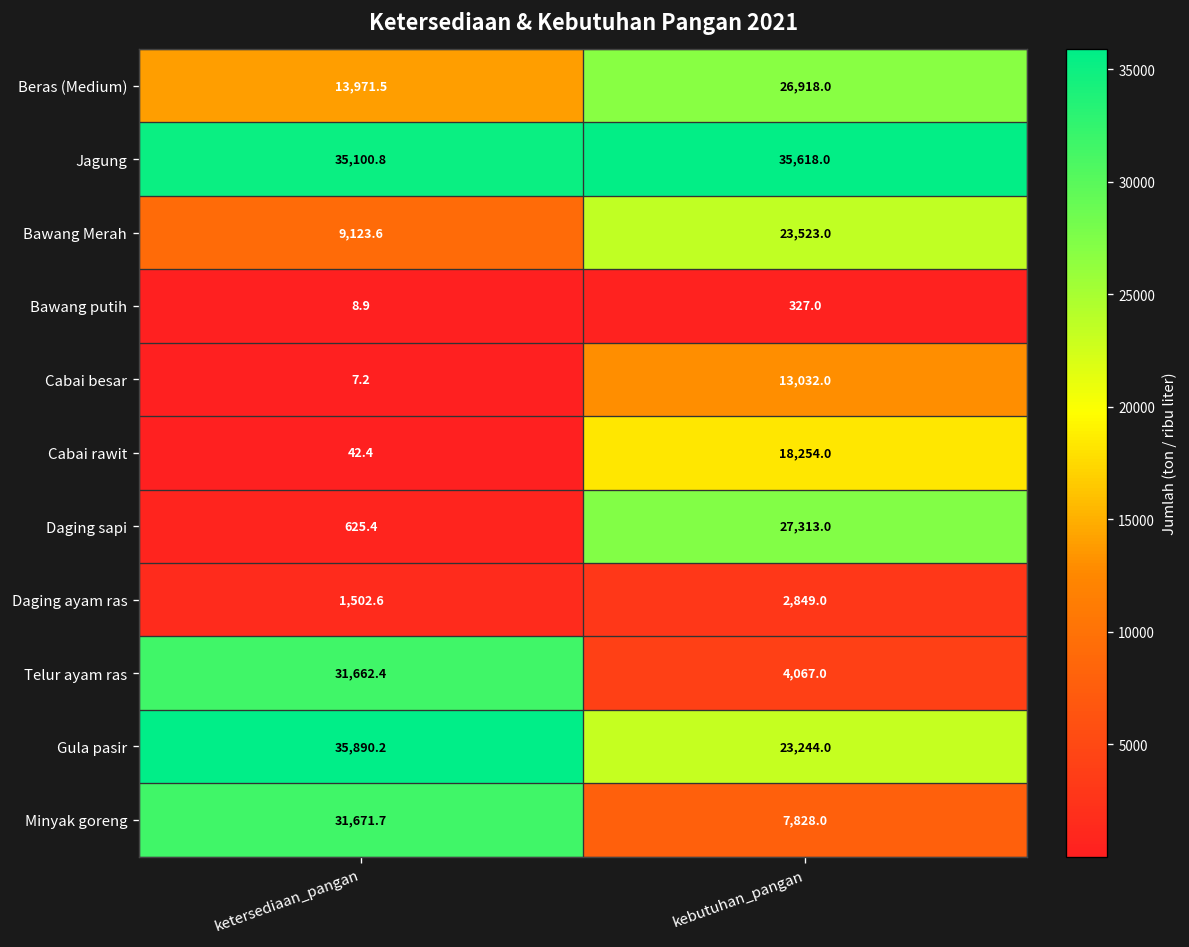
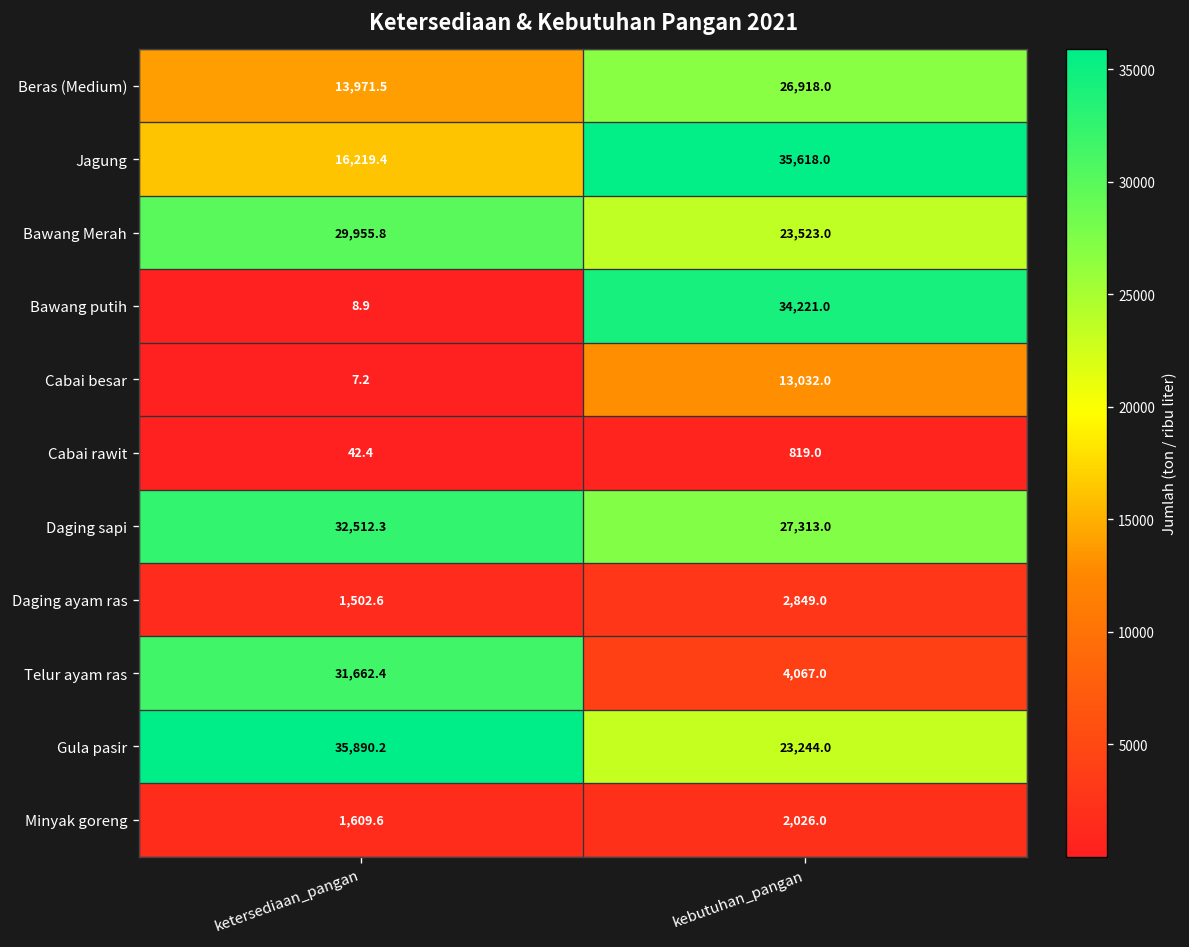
  {
    "Beras (Medium)": {
      "ketersediaan_pangan": "13,971.5",
      "kebutuhan_pangan": "26,918.0"
    },
    "Jagung": {
-     "ketersediaan_pangan": "35,100.8",
+     "ketersediaan_pangan": "16,219.4",
      "kebutuhan_pangan": "35,618.0"
    },
    "Bawang Merah": {
-     "ketersediaan_pangan": "9,123.6",
+     "ketersediaan_pangan": "29,955.8",
      "kebutuhan_pangan": "23,523.0"
    },
    "Bawang putih": {
      "ketersediaan_pangan": "8.9",
-     "kebutuhan_pangan": "327.0"
+     "kebutuhan_pangan": "34,221.0"
    },
    "Cabai besar": {
      "ketersediaan_pangan": "7.2",
      "kebutuhan_pangan": "13,032.0"
    },
    "Cabai rawit": {
      "ketersediaan_pangan": "42.4",
-     "kebutuhan_pangan": "18,254.0"
+     "kebutuhan_pangan": "819.0"
    },
    "Daging sapi": {
-     "ketersediaan_pangan": "625.4",
+     "ketersediaan_pangan": "32,512.3",
      "kebutuhan_pangan": "27,313.0"
    },
    "Daging ayam ras": {
      "ketersediaan_pangan": "1,502.6",
      "kebutuhan_pangan": "2,849.0"
    },
    "Telur ayam ras": {
      "ketersediaan_pangan": "31,662.4",
      "kebutuhan_pangan": "4,067.0"
    },
    "Gula pasir": {
      "ketersediaan_pangan": "35,890.2",
      "kebutuhan_pangan": "23,244.0"
    },
    "Minyak goreng": {
-     "ketersediaan_pangan": "31,671.7",
-     "kebutuhan_pangan": "7,828.0"
+     "ketersediaan_pangan": "1,609.6",
+     "kebutuhan_pangan": "2,026.0"
    }
  }
